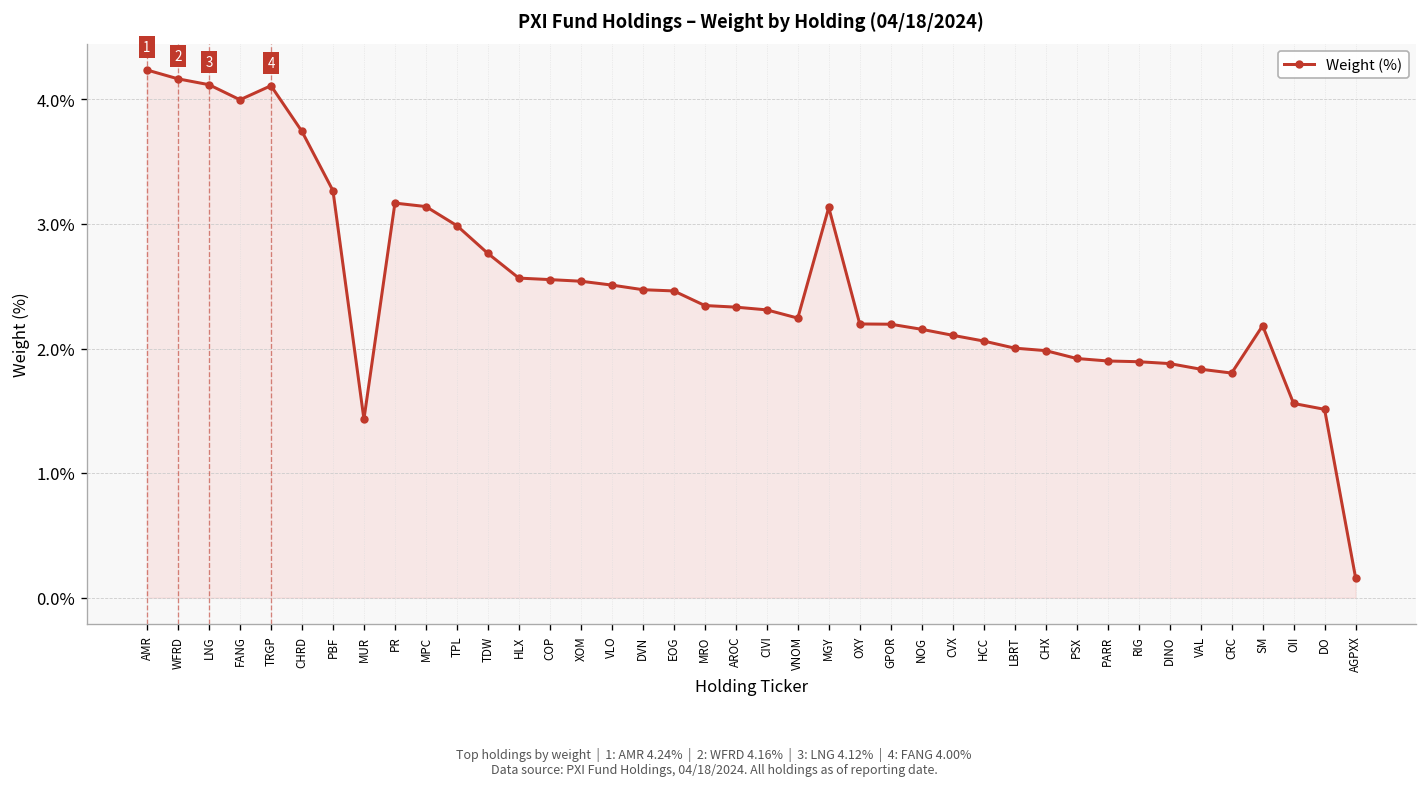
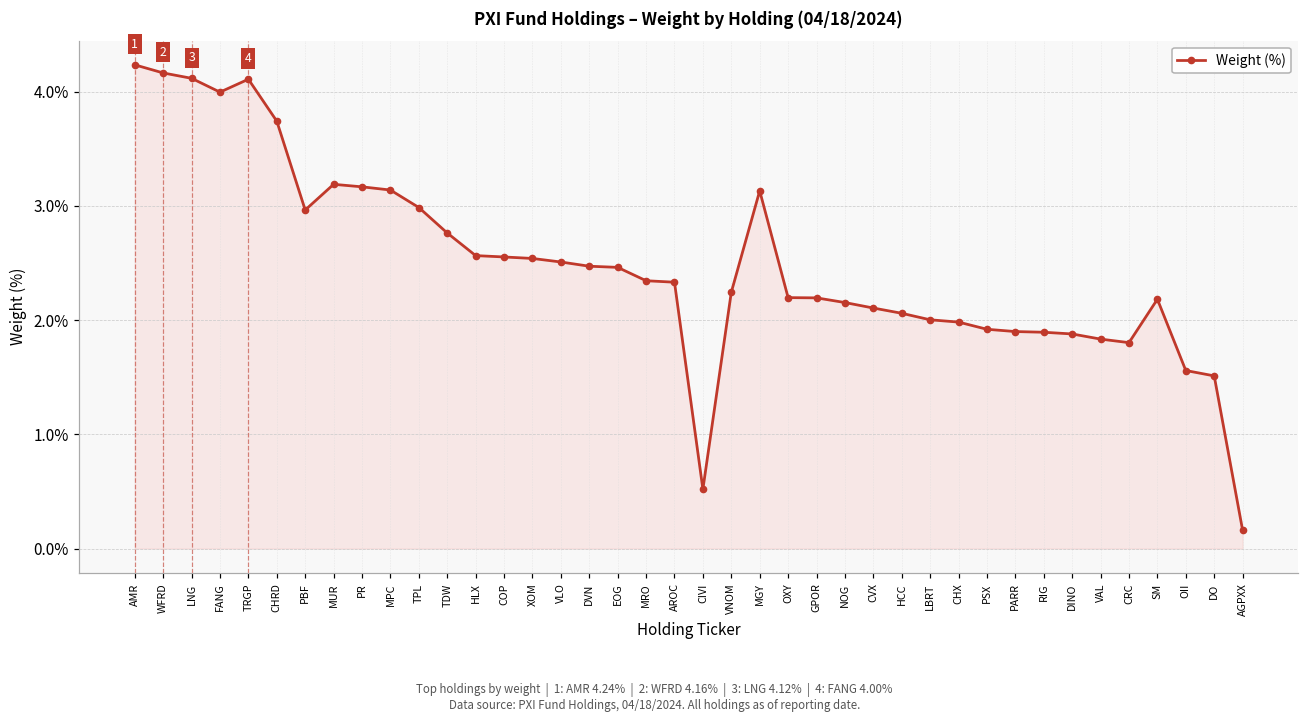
  {
    "CHRD": "3.74%",
-   "PBF": "3.27%",
-   "MUR": "1.43%",
+   "PBF": "2.96%",
+   "MUR": "3.19%",
    "PR": "3.17%",
    "MPC": "3.14%",
    "TPL": "2.99%",
    "TDW": "2.76%",
    "HLX": "2.57%",
    "COP": "2.55%",
    "XOM": "2.54%",
    "VLO": "2.51%",
    "DVN": "2.47%",
    "EOG": "2.46%",
    "MRO": "2.35%",
    "AROC": "2.33%",
-   "CIVI": "2.31%",
+   "CIVI": "0.52%",
    "VNOM": "2.24%",
    "MGY": "3.13%",
    "OXY": "2.20%",
    "GPOR": "2.20%",
    "NOG": "2.15%",
    "CVX": "2.11%",
    "HCC": "2.06%",
    "LBRT": "2.00%",
    "CHX": "1.98%",
    "PSX": "1.92%",
    "PARR": "1.90%",
    "RIG": "1.89%",
    "DINO": "1.88%",
    "VAL": "1.83%",
    "CRC": "1.80%",
    "SM": "2.18%",
    "OII": "1.56%",
    "DO": "1.51%",
    "AGPXX": "0.16%"
  }
